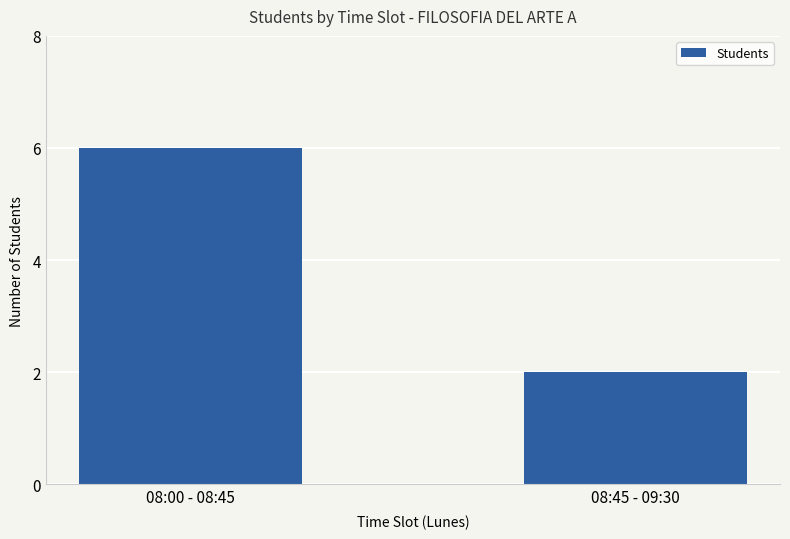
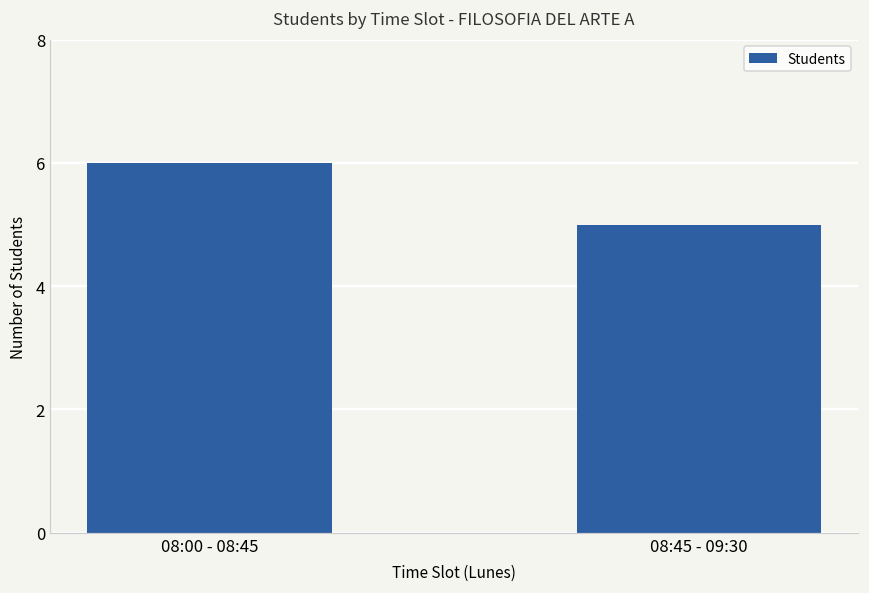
  {
    "08:00 - 08:45": 6,
-   "08:45 - 09:30": 2
+   "08:45 - 09:30": 5
  }
